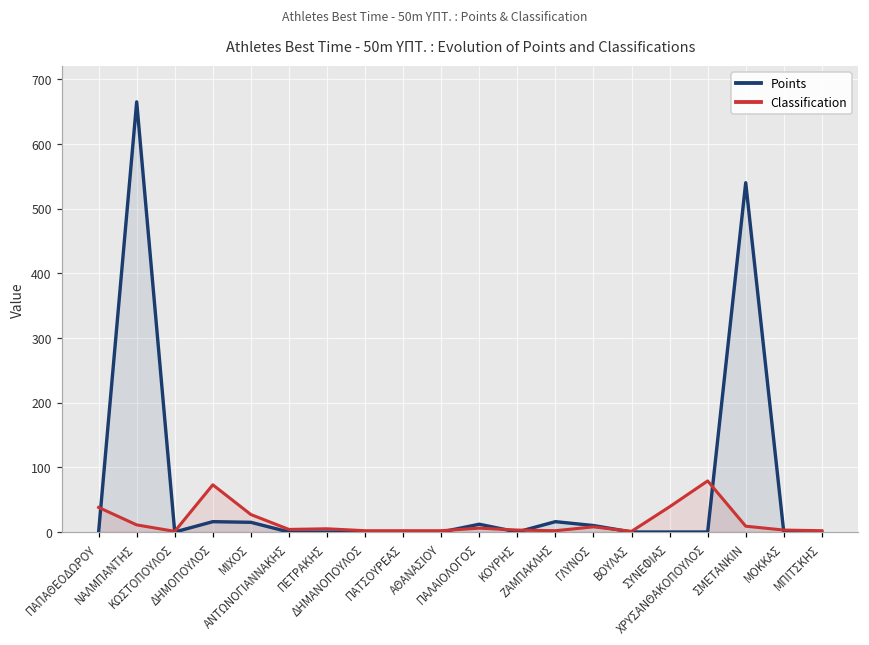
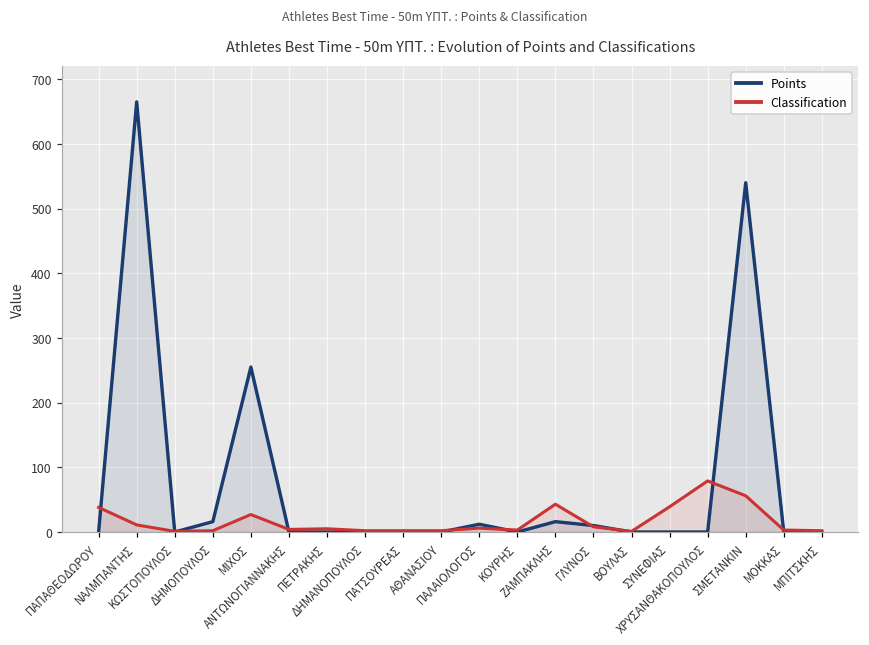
  {
    "Points": {
      "ΠΑΠΑΘΕΟΔΩΡΟΥ": 0,
      "ΝΑΛΜΠΑΝΤΗΣ": 670,
      "ΔΗΜΟΠΟΥΛΟΣ": 20,
-     "ΜΙΧΟΣ": 20,
+     "ΜΙΧΟΣ": 260,
      "ΠΕΤΡΑΚΗΣ": 0,
      "ΠΑΛΑΙΟΛΟΓΟΣ": 10,
      "ΖΑΜΠΑΚΛΗΣ": 20,
      "ΣΥΝΕΦΙΑΣ": 0,
      "ΧΡΥΣΑΝΘΑΚΟΠΟΥΛΟΣ": 0,
      "ΣΜΕΤΑΝΚΙΝ": 540
    },
    "Classification": {
      "ΠΑΠΑΘΕΟΔΩΡΟΥ": 40,
      "ΝΑΛΜΠΑΝΤΗΣ": 10,
-     "ΔΗΜΟΠΟΥΛΟΣ": 70,
+     "ΔΗΜΟΠΟΥΛΟΣ": 0,
      "ΜΙΧΟΣ": 30,
      "ΠΕΤΡΑΚΗΣ": 10,
      "ΠΑΛΑΙΟΛΟΓΟΣ": 10,
-     "ΖΑΜΠΑΚΛΗΣ": 0,
+     "ΖΑΜΠΑΚΛΗΣ": 40,
      "ΣΥΝΕΦΙΑΣ": 40,
      "ΧΡΥΣΑΝΘΑΚΟΠΟΥΛΟΣ": 80,
-     "ΣΜΕΤΑΝΚΙΝ": 10
+     "ΣΜΕΤΑΝΚΙΝ": 60
    }
  }
